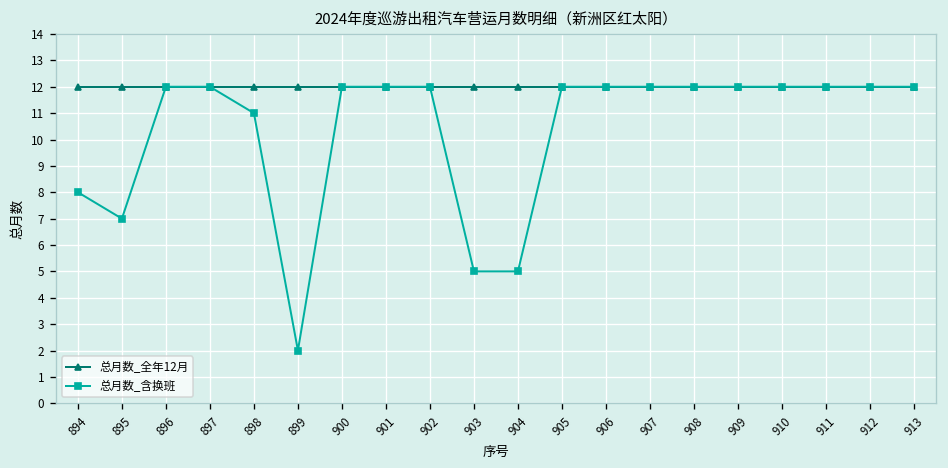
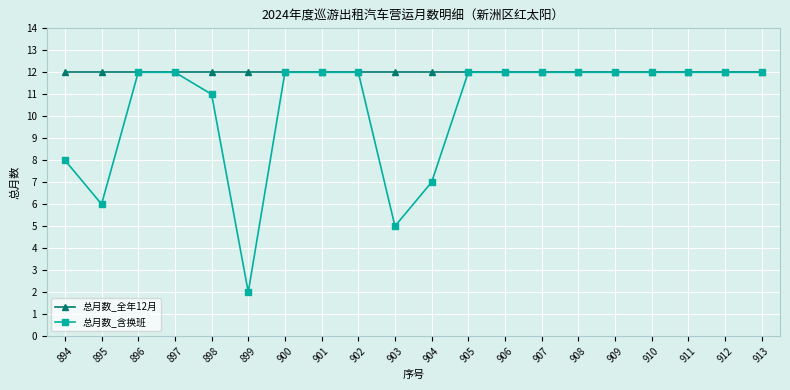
  {
    "总月数_全年12月": {
      "894": 12,
      "895": 12,
      "898": 12,
      "899": 12,
      "903": 12,
      "904": 12
    },
    "总月数_含换班": {
      "894": 8,
-     "895": 7,
+     "895": 6,
      "898": 11,
      "899": 2,
      "903": 5,
-     "904": 5
+     "904": 7
    }
  }
